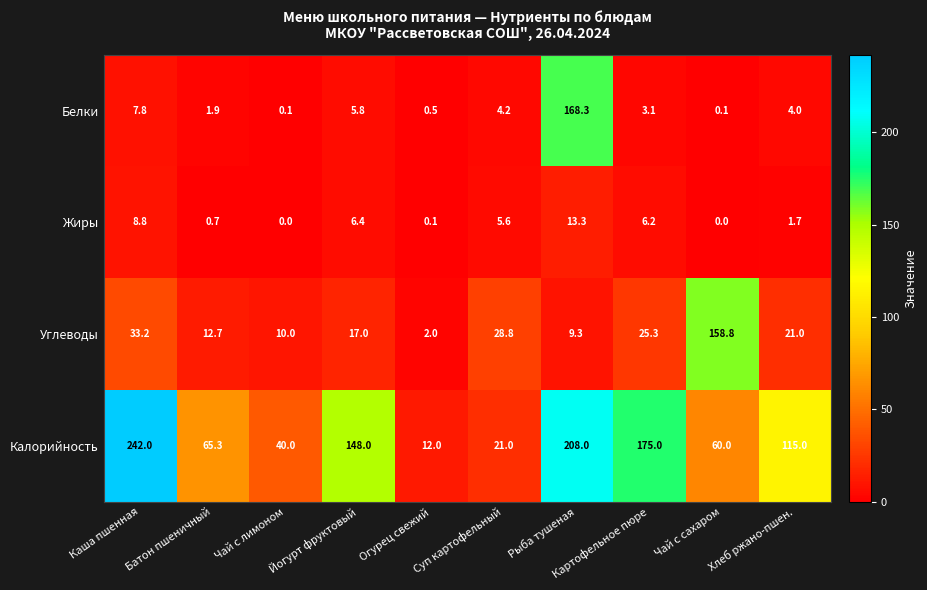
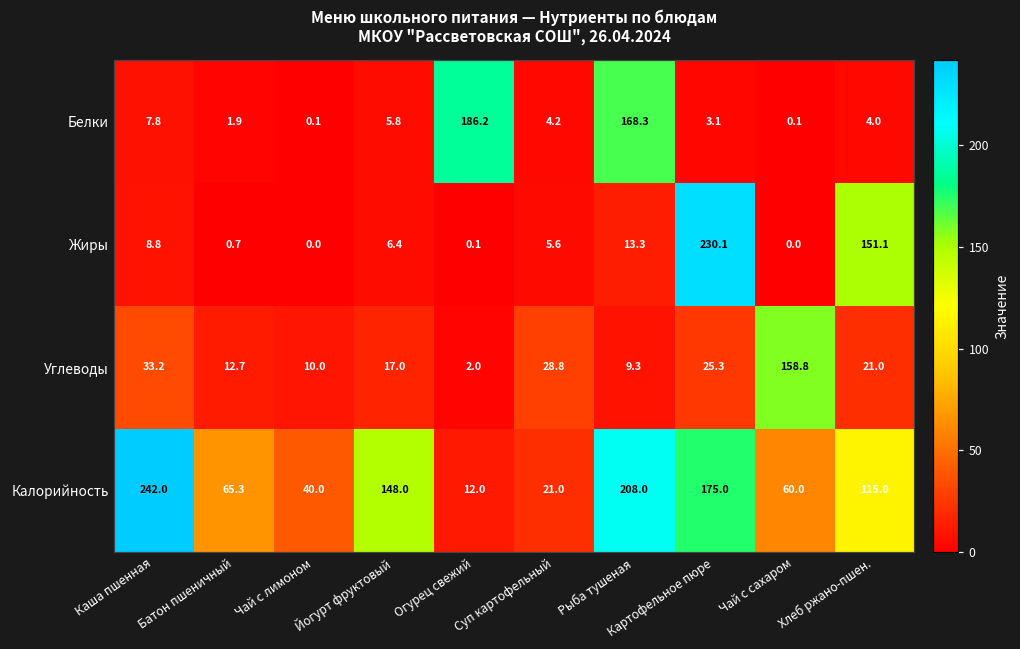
  {
    "Белки": {
      "Каша пшенная": 7.8,
      "Батон пшеничный": 1.9,
      "Чай с лимоном": 0.1,
      "Йогурт фруктовый": 5.8,
-     "Огурец свежий": 0.5,
+     "Огурец свежий": 186.2,
      "Суп картофельный": 4.2,
      "Рыба тушеная": 168.3,
      "Картофельное пюре": 3.1,
      "Чай с сахаром": 0.1,
      "Хлеб ржано-пшен.": 4.0
    },
    "Жиры": {
      "Каша пшенная": 8.8,
      "Батон пшеничный": 0.7,
      "Чай с лимоном": 0.0,
      "Йогурт фруктовый": 6.4,
      "Огурец свежий": 0.1,
      "Суп картофельный": 5.6,
      "Рыба тушеная": 13.3,
-     "Картофельное пюре": 6.2,
+     "Картофельное пюре": 230.1,
      "Чай с сахаром": 0.0,
-     "Хлеб ржано-пшен.": 1.7
+     "Хлеб ржано-пшен.": 151.1
    },
    "Углеводы": {
      "Каша пшенная": 33.2,
      "Батон пшеничный": 12.7,
      "Чай с лимоном": 10.0,
      "Йогурт фруктовый": 17.0,
      "Огурец свежий": 2.0,
      "Суп картофельный": 28.8,
      "Рыба тушеная": 9.3,
      "Картофельное пюре": 25.3,
      "Чай с сахаром": 158.8,
      "Хлеб ржано-пшен.": 21.0
    },
    "Калорийность": {
      "Каша пшенная": 242.0,
      "Батон пшеничный": 65.3,
      "Чай с лимоном": 40.0,
      "Йогурт фруктовый": 148.0,
      "Огурец свежий": 12.0,
      "Суп картофельный": 21.0,
      "Рыба тушеная": 208.0,
      "Картофельное пюре": 175.0,
      "Чай с сахаром": 60.0,
      "Хлеб ржано-пшен.": 115.0
    }
  }
